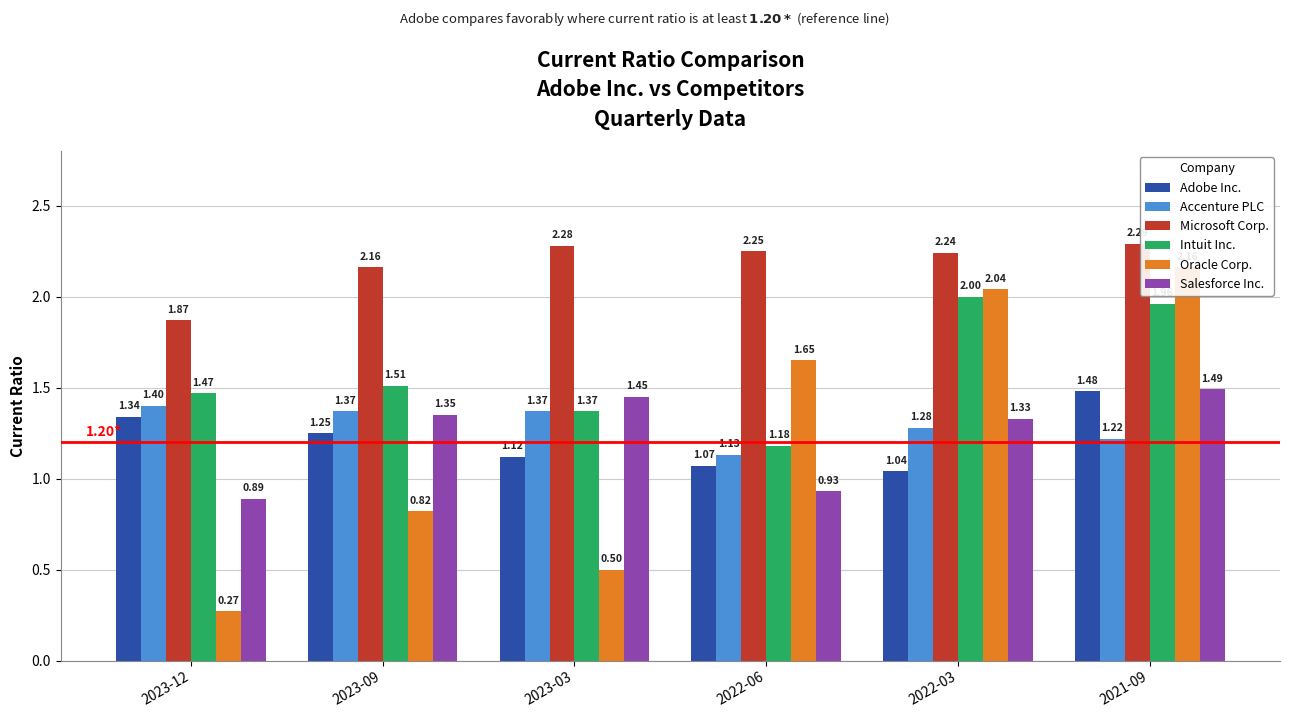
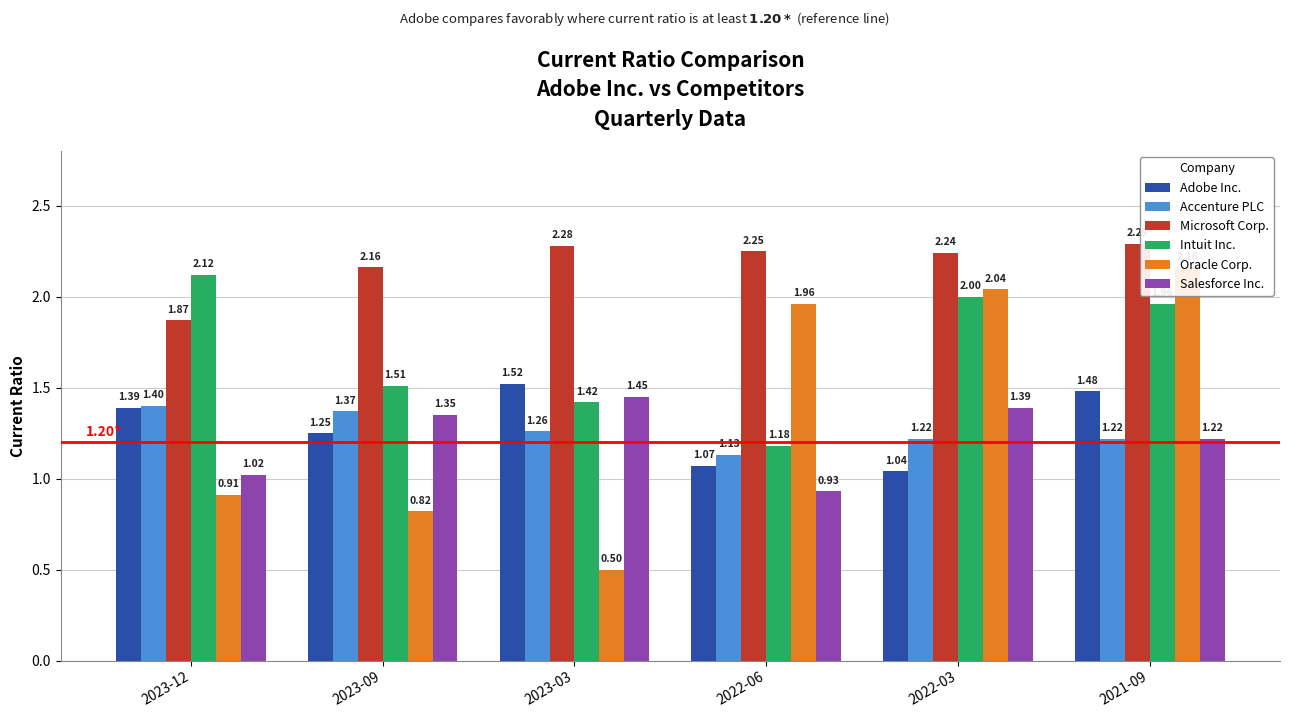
  {
    "Adobe Inc.": {
-     "2023-12": 1.34,
+     "2023-12": 1.39,
      "2023-09": 1.25,
-     "2023-03": 1.12,
+     "2023-03": 1.52,
      "2022-06": 1.07,
      "2022-03": 1.04,
      "2021-09": 1.48
    },
    "Accenture PLC": {
      "2023-12": 1.40,
      "2023-09": 1.37,
-     "2023-03": 1.37,
+     "2023-03": 1.26,
      "2022-06": 1.13,
-     "2022-03": 1.28,
+     "2022-03": 1.22,
      "2021-09": 1.22
    },
    "Microsoft Corp.": {
      "2023-12": 1.87,
      "2023-09": 2.16,
      "2023-03": 2.28,
      "2022-06": 2.25,
      "2022-03": 2.24
    },
    "Intuit Inc.": {
-     "2023-12": 1.47,
+     "2023-12": 2.12,
      "2023-09": 1.51,
-     "2023-03": 1.37,
+     "2023-03": 1.42,
      "2022-06": 1.18,
      "2022-03": 2.00
    },
    "Oracle Corp.": {
-     "2023-12": 0.27,
+     "2023-12": 0.91,
      "2023-09": 0.82,
      "2023-03": 0.50,
-     "2022-06": 1.65,
+     "2022-06": 1.96,
      "2022-03": 2.04
    },
    "Salesforce Inc.": {
-     "2023-12": 0.89,
+     "2023-12": 1.02,
      "2023-09": 1.35,
      "2023-03": 1.45,
      "2022-06": 0.93,
-     "2022-03": 1.33,
-     "2021-09": 1.49
+     "2022-03": 1.39,
+     "2021-09": 1.22
    }
  }
